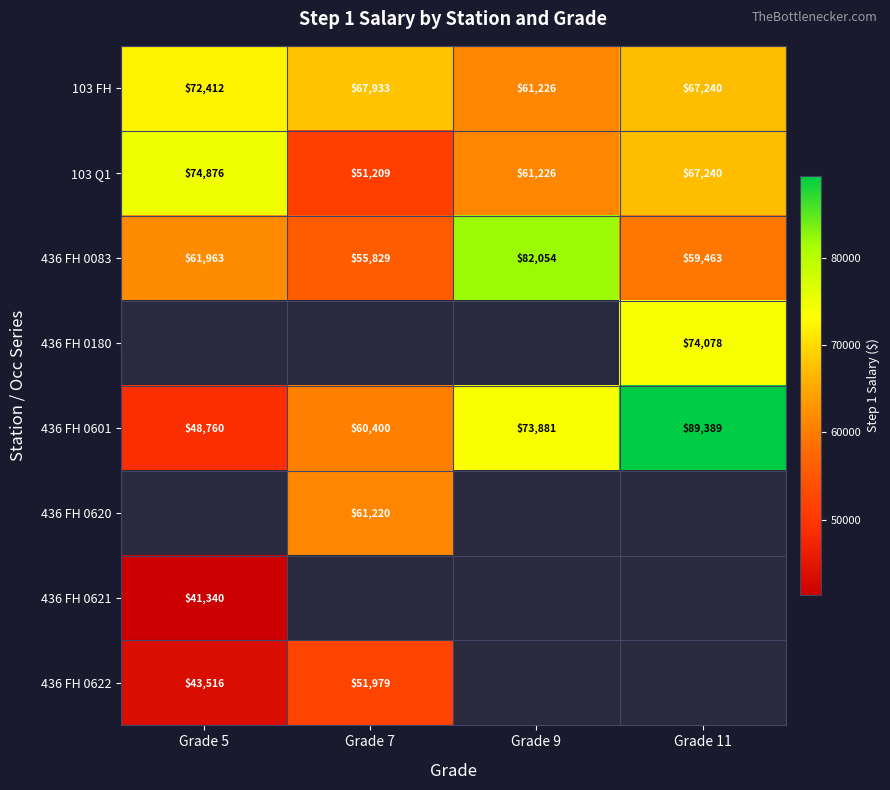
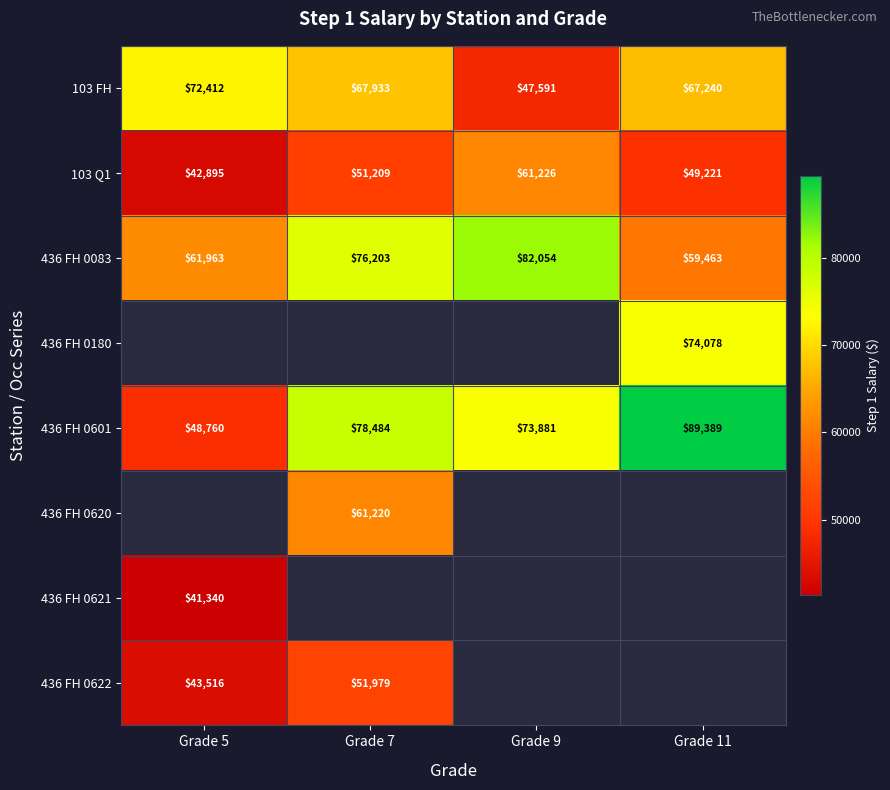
  {
    "103 FH": {
      "Grade 5": "$72,412",
      "Grade 7": "$67,933",
-     "Grade 9": "$61,226",
+     "Grade 9": "$47,591",
      "Grade 11": "$67,240"
    },
    "103 Q1": {
-     "Grade 5": "$74,876",
+     "Grade 5": "$42,895",
      "Grade 7": "$51,209",
      "Grade 9": "$61,226",
-     "Grade 11": "$67,240"
+     "Grade 11": "$49,221"
    },
    "436 FH 0083": {
      "Grade 5": "$61,963",
-     "Grade 7": "$55,829",
+     "Grade 7": "$76,203",
      "Grade 9": "$82,054",
      "Grade 11": "$59,463"
    },
    "436 FH 0180": {
      "Grade 11": "$74,078"
    },
    "436 FH 0601": {
      "Grade 5": "$48,760",
-     "Grade 7": "$60,400",
+     "Grade 7": "$78,484",
      "Grade 9": "$73,881",
      "Grade 11": "$89,389"
    },
    "436 FH 0620": {
      "Grade 7": "$61,220"
    },
    "436 FH 0621": {
      "Grade 5": "$41,340"
    },
    "436 FH 0622": {
      "Grade 5": "$43,516",
      "Grade 7": "$51,979"
    }
  }
